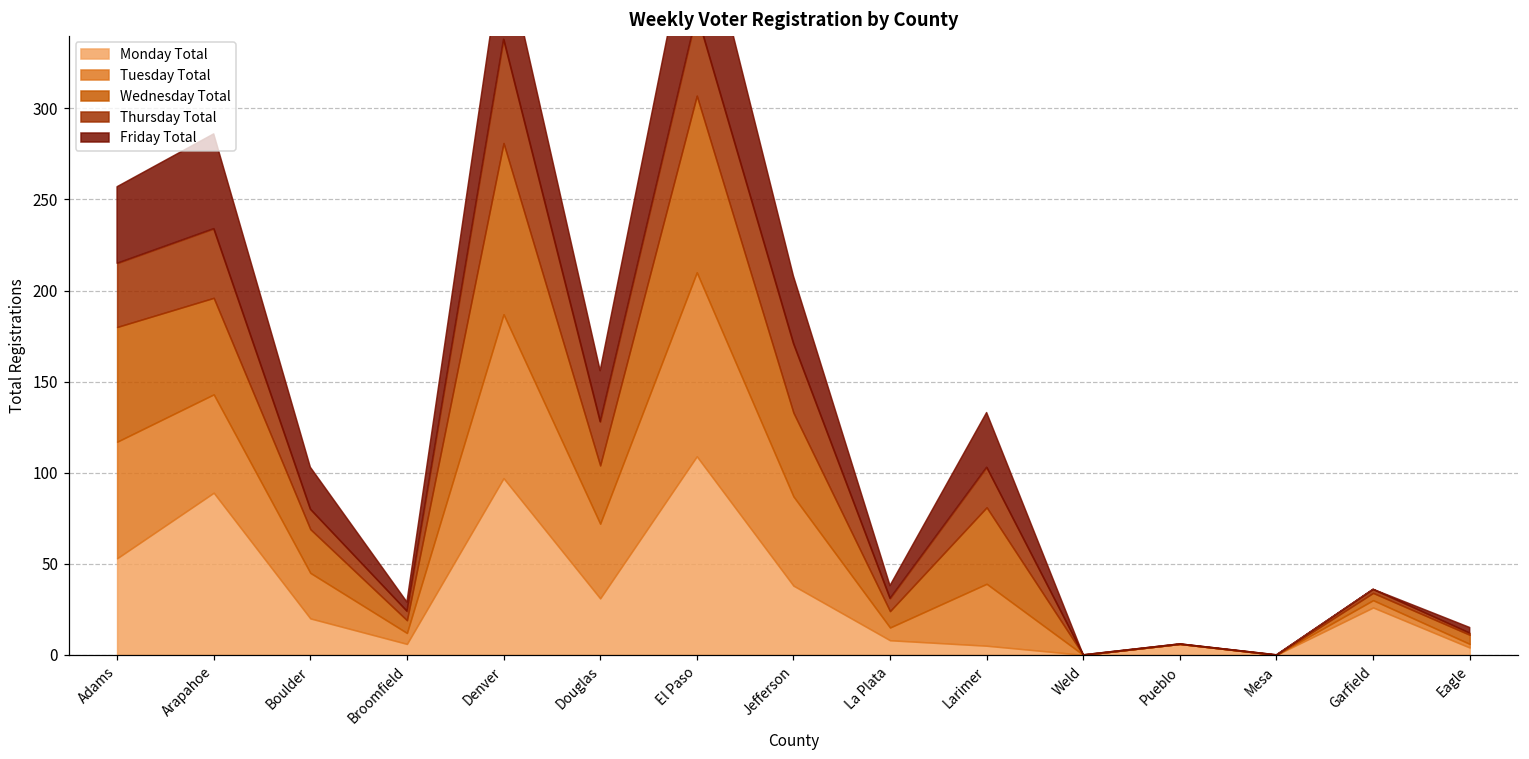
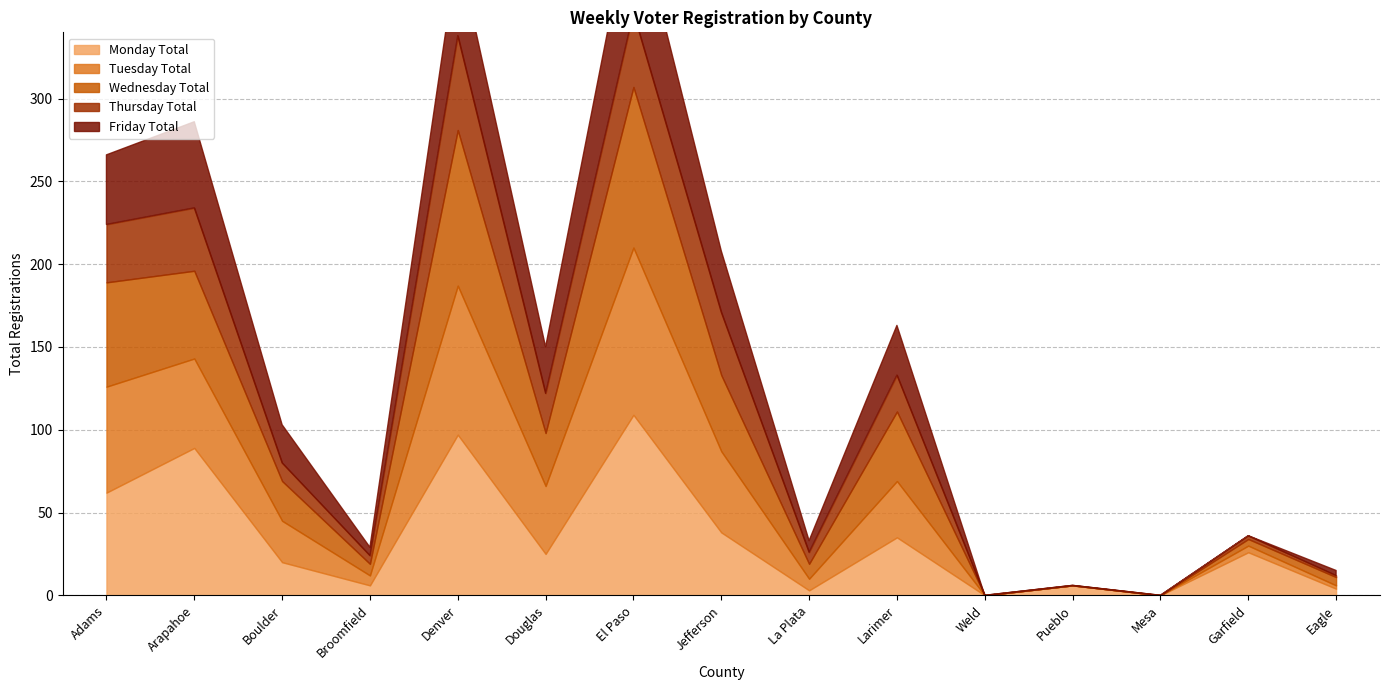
  {
    "Monday Total": {
-     "Adams": 53,
+     "Adams": 62,
      "Arapahoe": 89,
      "Boulder": 20,
      "Broomfield": 6,
      "Denver": 97,
-     "Douglas": 31,
+     "Douglas": 25,
      "El Paso": 109,
      "Jefferson": 38,
-     "La Plata": 8,
-     "Larimer": 5,
+     "La Plata": 3,
+     "Larimer": 35,
      "Garfield": 26,
      "Eagle": 4
    }
  }
